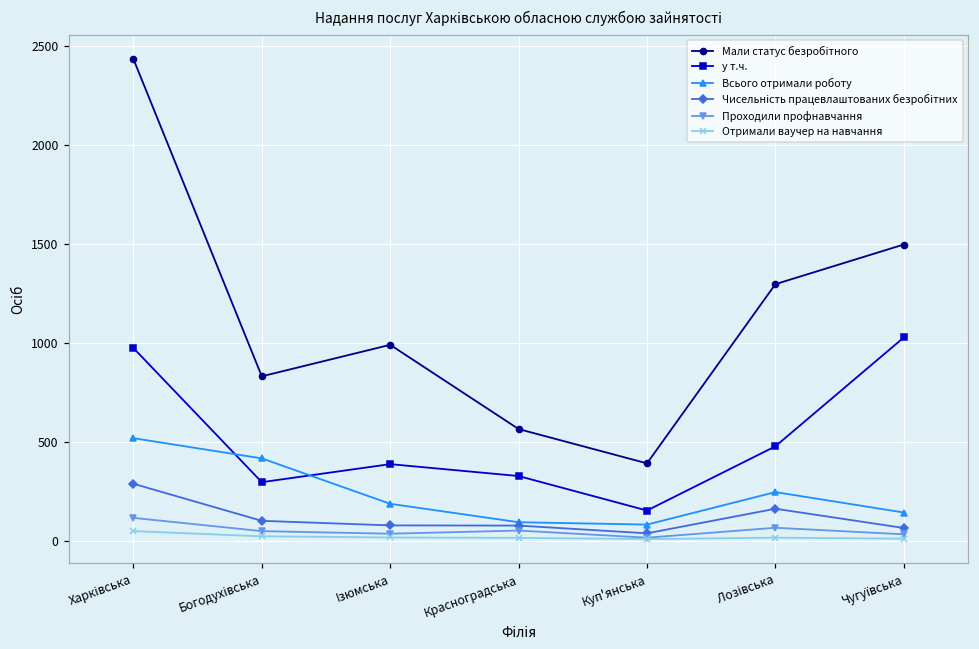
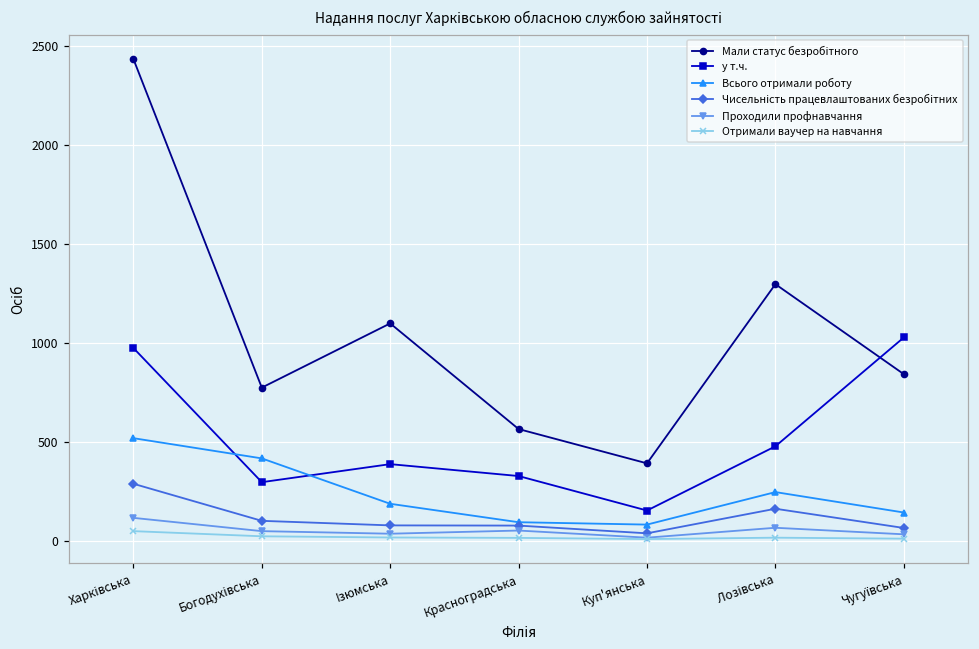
  {
    "Мали статус безробітного": {
      "Харківська": 2430,
-     "Богодухівська": 830,
-     "Ізюмська": 990,
+     "Богодухівська": 780,
+     "Ізюмська": 1100,
      "Красноградська": 570,
      "Куп'янська": 390,
      "Лозівська": 1300,
-     "Чугуївська": 1500
+     "Чугуївська": 840
    },
    "у т.ч.": {
      "Харківська": 980,
      "Богодухівська": 300,
      "Ізюмська": 390,
      "Красноградська": 330,
      "Куп'янська": 160,
      "Лозівська": 480,
      "Чугуївська": 1030
    },
    "Всього отримали роботу": {
      "Харківська": 520,
      "Богодухівська": 420,
      "Ізюмська": 190,
      "Красноградська": 100,
      "Куп'янська": 80,
      "Лозівська": 250,
      "Чугуївська": 150
    },
    "Отримали ваучер на навчання": {
      "Харківська": 50,
      "Богодухівська": 30,
      "Ізюмська": 20,
      "Красноградська": 20,
      "Лозівська": 20,
      "Чугуївська": 10
    }
  }
